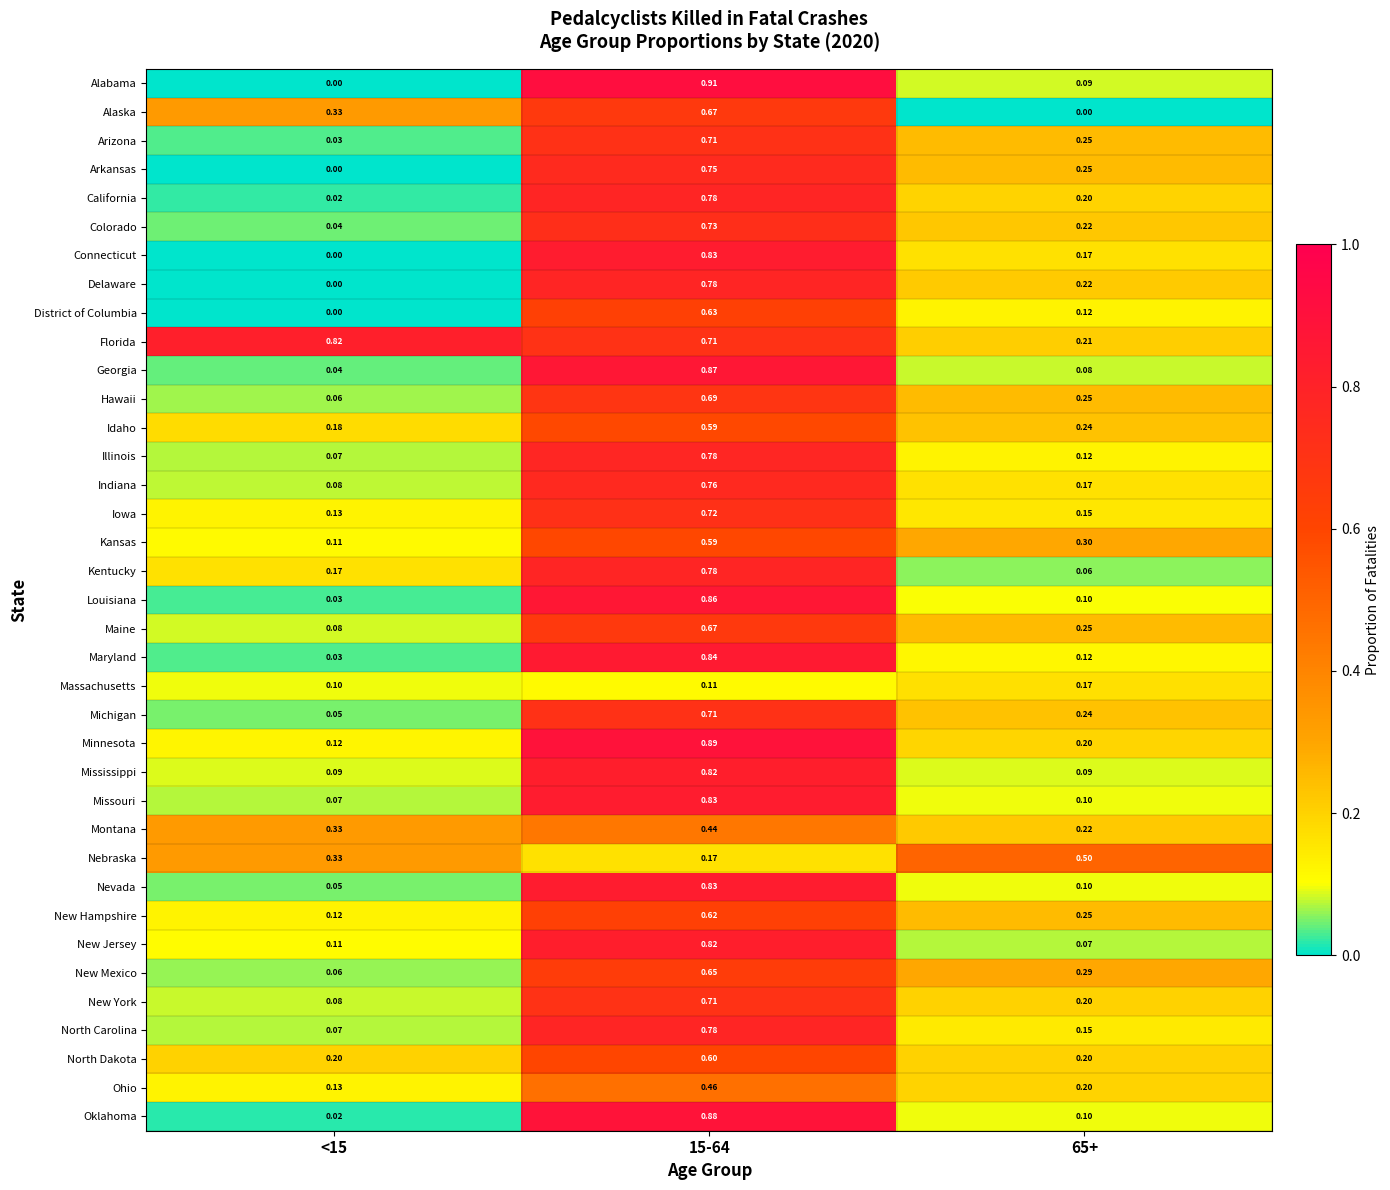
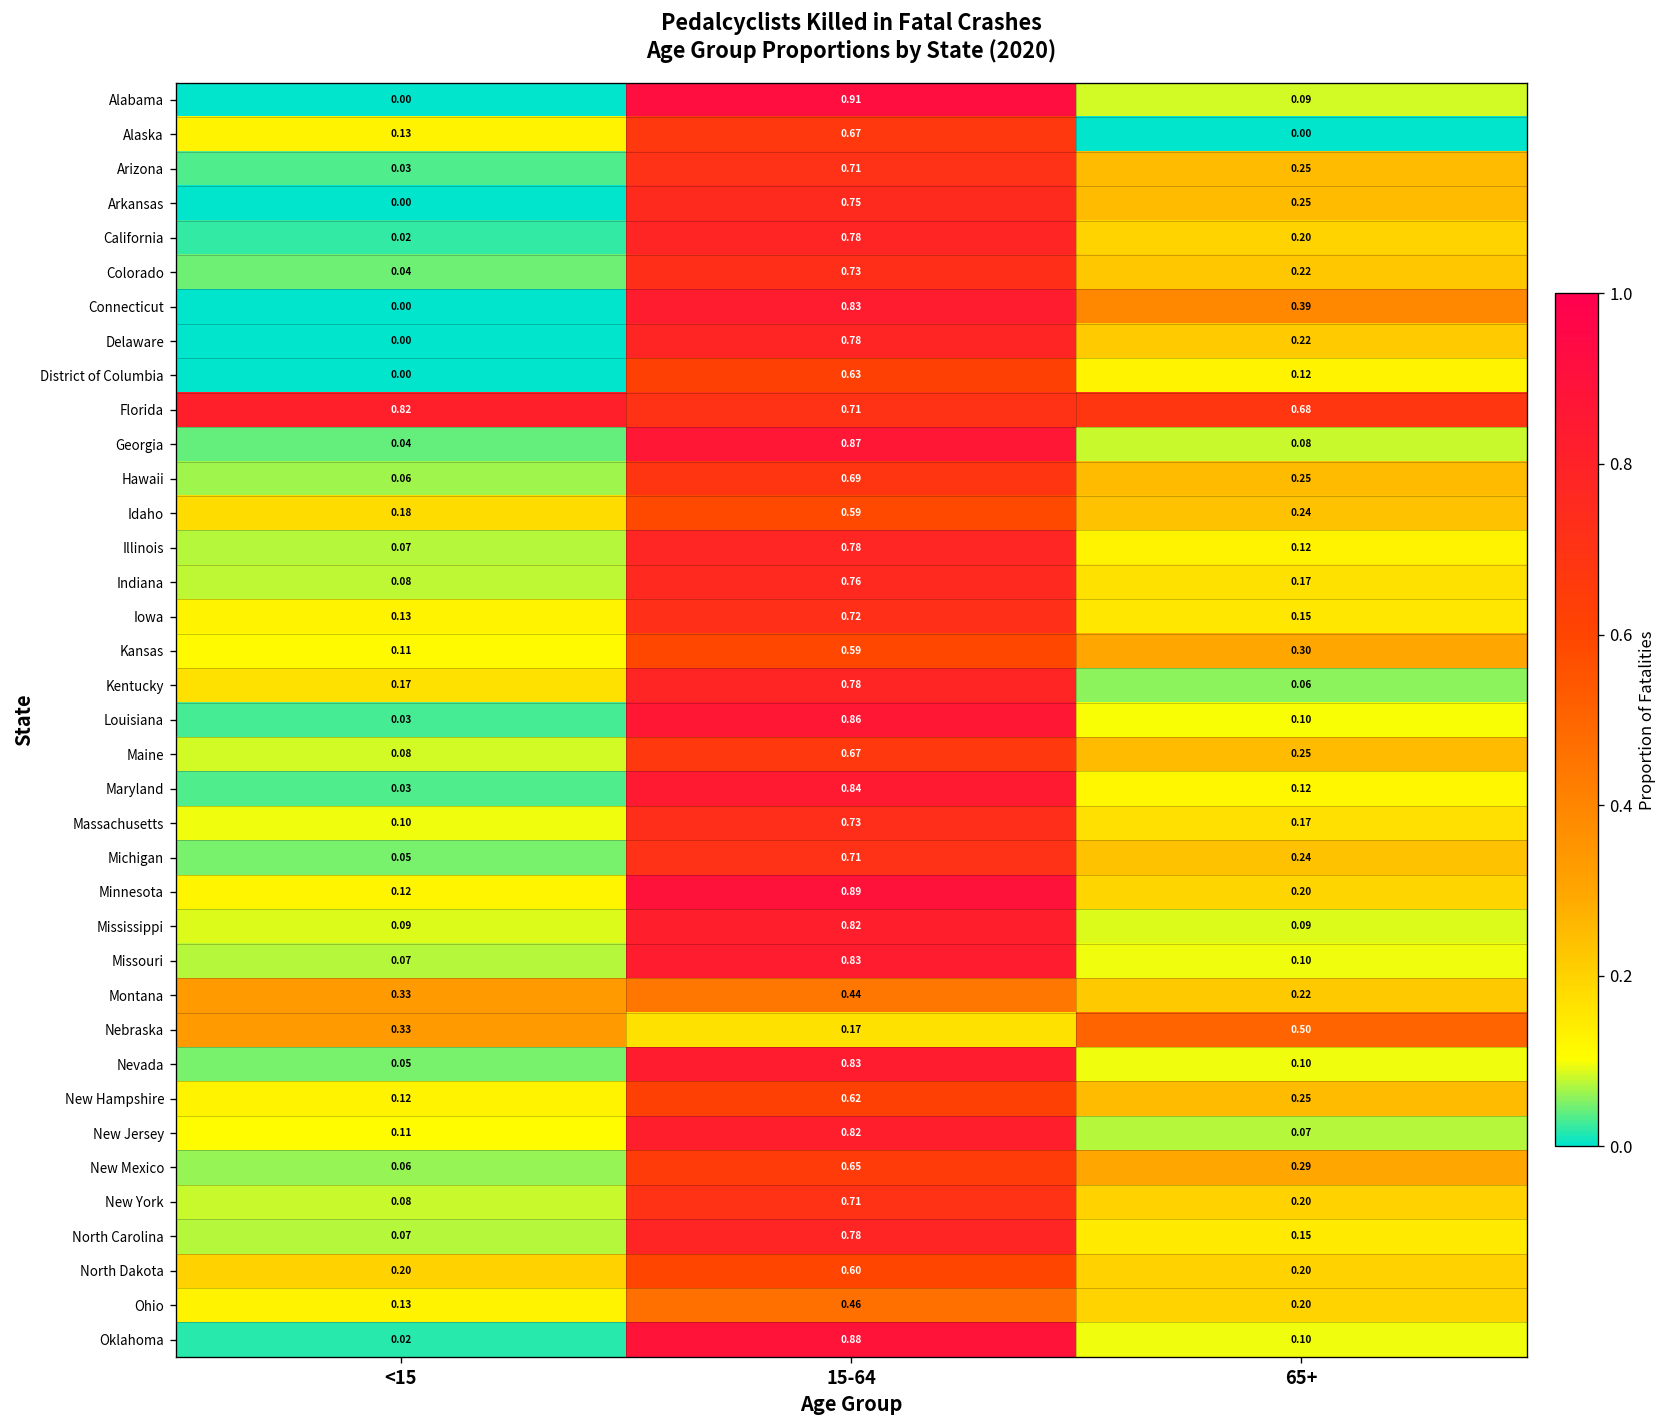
  {
    "Alabama": {
      "<15": 0.00,
      "15-64": 0.91,
      "65+": 0.09
    },
    "Alaska": {
-     "<15": 0.33,
+     "<15": 0.13,
      "15-64": 0.67,
      "65+": 0.00
    },
    "Arizona": {
      "<15": 0.03,
      "15-64": 0.71,
      "65+": 0.25
    },
    "Arkansas": {
      "<15": 0.00,
      "15-64": 0.75,
      "65+": 0.25
    },
    "California": {
      "<15": 0.02,
      "15-64": 0.78,
      "65+": 0.20
    },
    "Colorado": {
      "<15": 0.04,
      "15-64": 0.73,
      "65+": 0.22
    },
    "Connecticut": {
      "<15": 0.00,
      "15-64": 0.83,
-     "65+": 0.17
+     "65+": 0.39
    },
    "Delaware": {
      "<15": 0.00,
      "15-64": 0.78,
      "65+": 0.22
    },
    "District of Columbia": {
      "<15": 0.00,
      "15-64": 0.63,
      "65+": 0.12
    },
    "Florida": {
      "<15": 0.82,
      "15-64": 0.71,
-     "65+": 0.21
+     "65+": 0.68
    },
    "Georgia": {
      "<15": 0.04,
      "15-64": 0.87,
      "65+": 0.08
    },
    "Hawaii": {
      "<15": 0.06,
      "15-64": 0.69,
      "65+": 0.25
    },
    "Idaho": {
      "<15": 0.18,
      "15-64": 0.59,
      "65+": 0.24
    },
    "Illinois": {
      "<15": 0.07,
      "15-64": 0.78,
      "65+": 0.12
    },
    "Indiana": {
      "<15": 0.08,
      "15-64": 0.76,
      "65+": 0.17
    },
    "Iowa": {
      "<15": 0.13,
      "15-64": 0.72,
      "65+": 0.15
    },
    "Kansas": {
      "<15": 0.11,
      "15-64": 0.59,
      "65+": 0.30
    },
    "Kentucky": {
      "<15": 0.17,
      "15-64": 0.78,
      "65+": 0.06
    },
    "Louisiana": {
      "<15": 0.03,
      "15-64": 0.86,
      "65+": 0.10
    },
    "Maine": {
      "<15": 0.08,
      "15-64": 0.67,
      "65+": 0.25
    },
    "Maryland": {
      "<15": 0.03,
      "15-64": 0.84,
      "65+": 0.12
    },
    "Massachusetts": {
      "<15": 0.10,
-     "15-64": 0.11,
+     "15-64": 0.73,
      "65+": 0.17
    },
    "Michigan": {
      "<15": 0.05,
      "15-64": 0.71,
      "65+": 0.24
    },
    "Minnesota": {
      "<15": 0.12,
      "15-64": 0.89,
      "65+": 0.20
    },
    "Mississippi": {
      "<15": 0.09,
      "15-64": 0.82,
      "65+": 0.09
    },
    "Missouri": {
      "<15": 0.07,
      "15-64": 0.83,
      "65+": 0.10
    },
    "Montana": {
      "<15": 0.33,
      "15-64": 0.44,
      "65+": 0.22
    },
    "Nebraska": {
      "<15": 0.33,
      "15-64": 0.17,
      "65+": 0.50
    },
    "Nevada": {
      "<15": 0.05,
      "15-64": 0.83,
      "65+": 0.10
    },
    "New Hampshire": {
      "<15": 0.12,
      "15-64": 0.62,
      "65+": 0.25
    },
    "New Jersey": {
      "<15": 0.11,
      "15-64": 0.82,
      "65+": 0.07
    },
    "New Mexico": {
      "<15": 0.06,
      "15-64": 0.65,
      "65+": 0.29
    },
    "New York": {
      "<15": 0.08,
      "15-64": 0.71,
      "65+": 0.20
    },
    "North Carolina": {
      "<15": 0.07,
      "15-64": 0.78,
      "65+": 0.15
    },
    "North Dakota": {
      "<15": 0.20,
      "15-64": 0.60,
      "65+": 0.20
    },
    "Ohio": {
      "<15": 0.13,
      "15-64": 0.46,
      "65+": 0.20
    },
    "Oklahoma": {
      "<15": 0.02,
      "15-64": 0.88,
      "65+": 0.10
    }
  }
